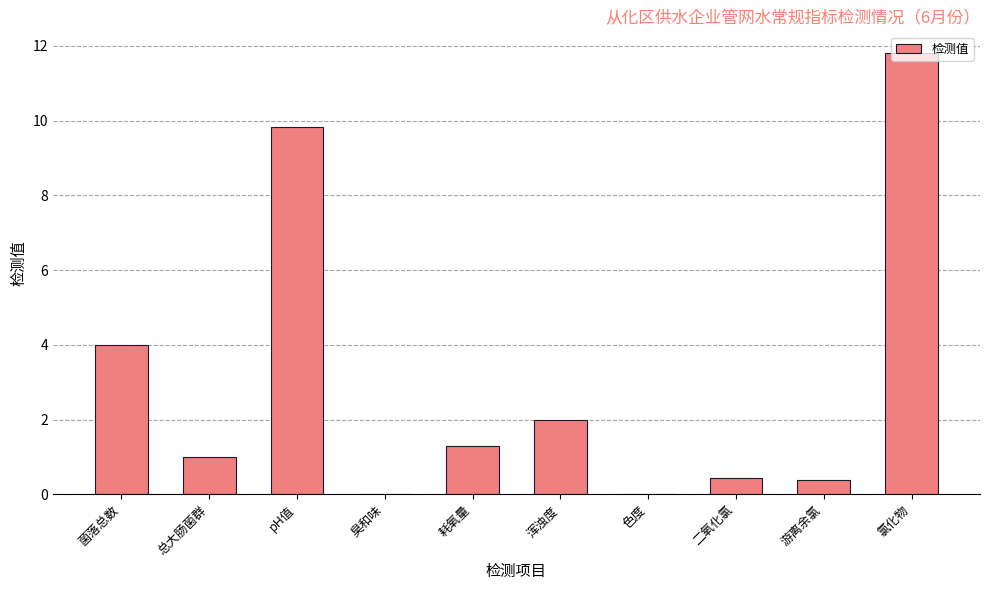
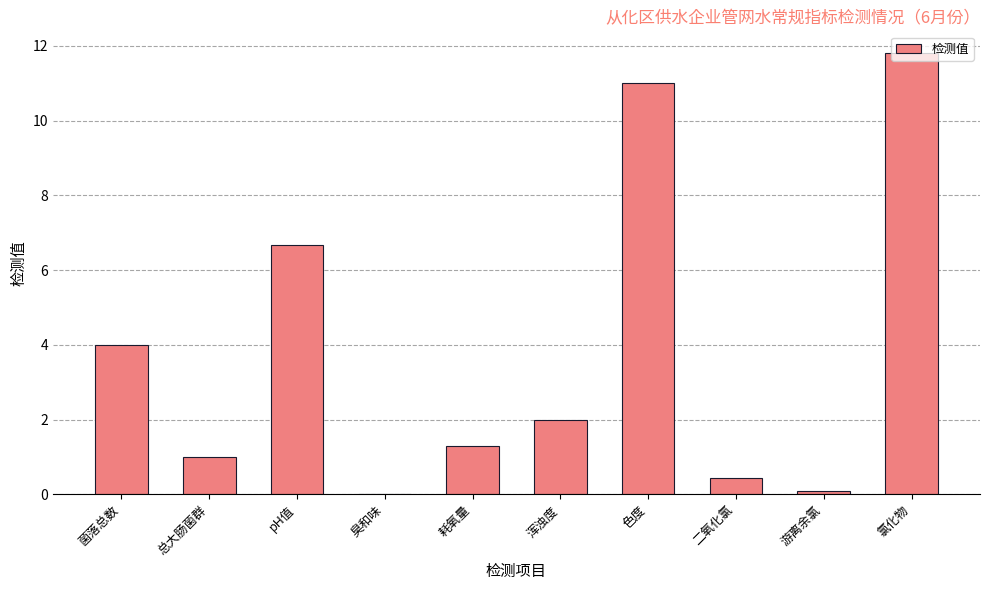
  {
    "菌落总数": 4.0,
    "总大肠菌群": 1.0,
-   "pH值": 9.8,
+   "pH值": 6.7,
    "臭和味": 0.0,
    "耗氧量": 1.3,
    "浑浊度": 2.0,
-   "色度": 0,
+   "色度": 11,
    "二氧化氯": 0.4,
-   "游离余氯": 0.4
+   "游离余氯": 0.1
  }
